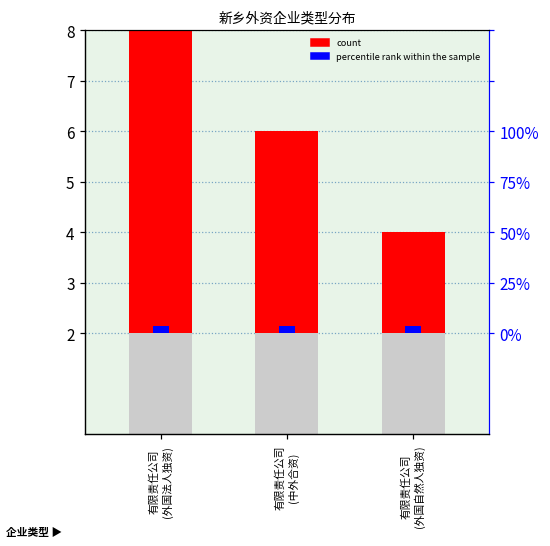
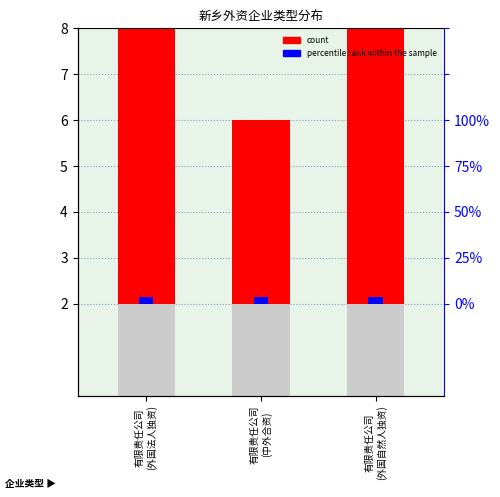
  {
    "count": {
      "有限责任公司 (中外合资)": 4,
-     "有限责任公司 (外国自然人独资)": 2
+     "有限责任公司 (外国自然人独资)": 6
    }
  }
